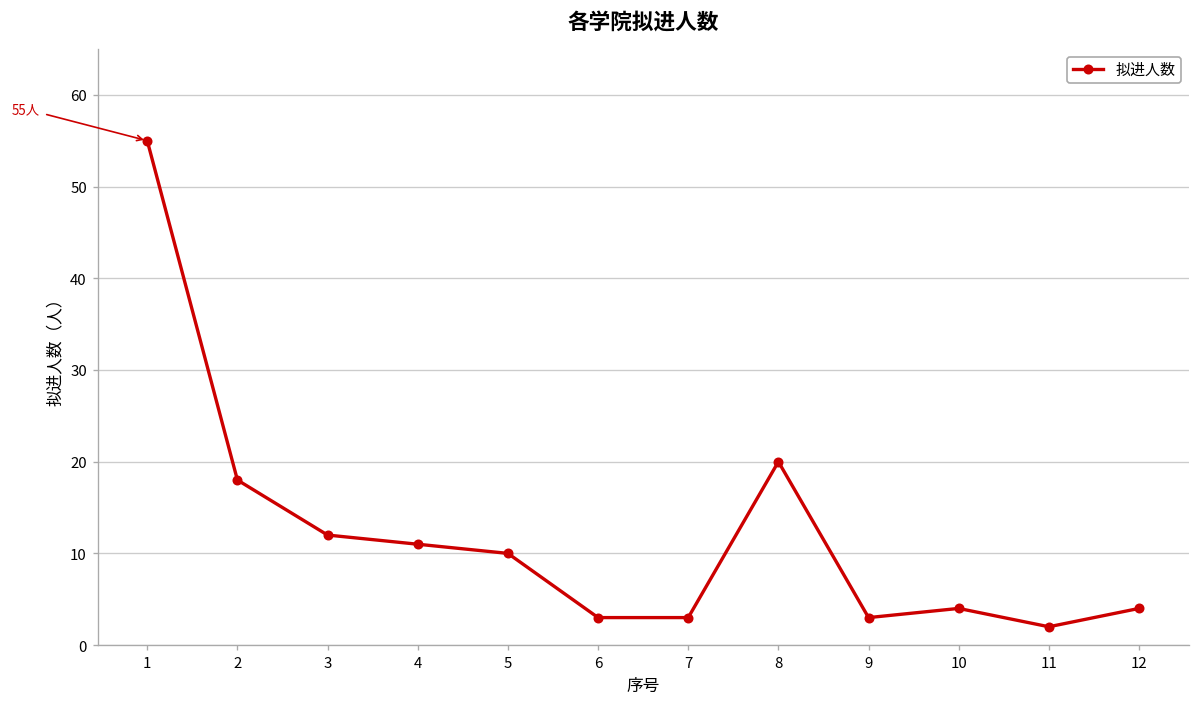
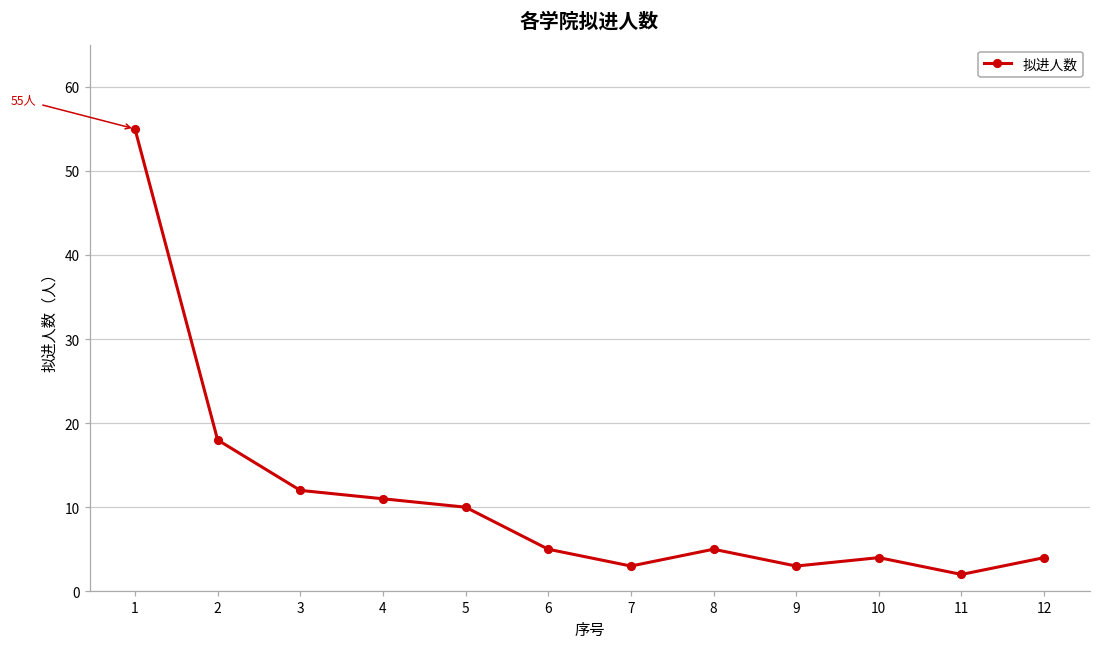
  {
    "2": 18,
    "3": 12,
    "4": 11,
    "5": 10,
-   "6": 3,
+   "6": 5,
    "7": 3,
-   "8": 20,
+   "8": 5,
    "9": 3,
    "10": 4,
    "11": 2,
    "12": 4
  }
